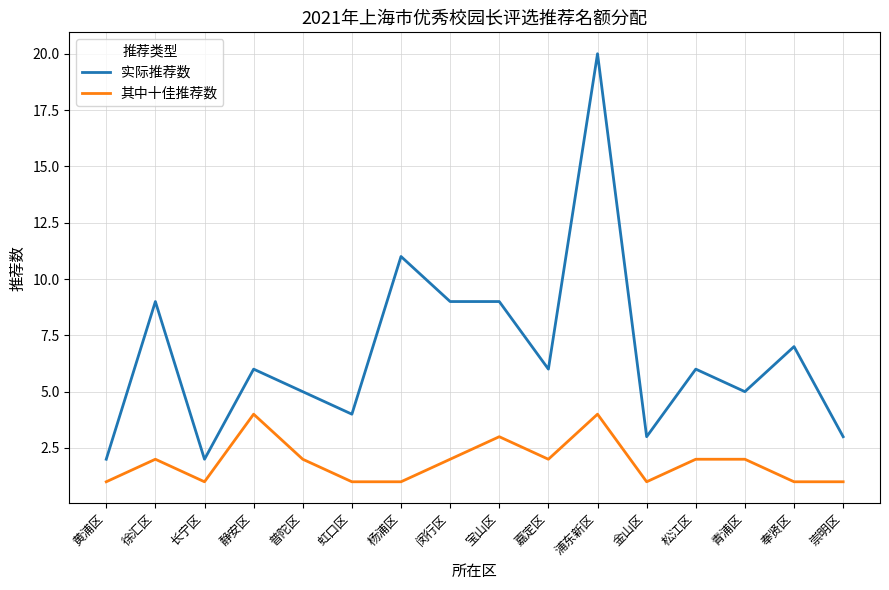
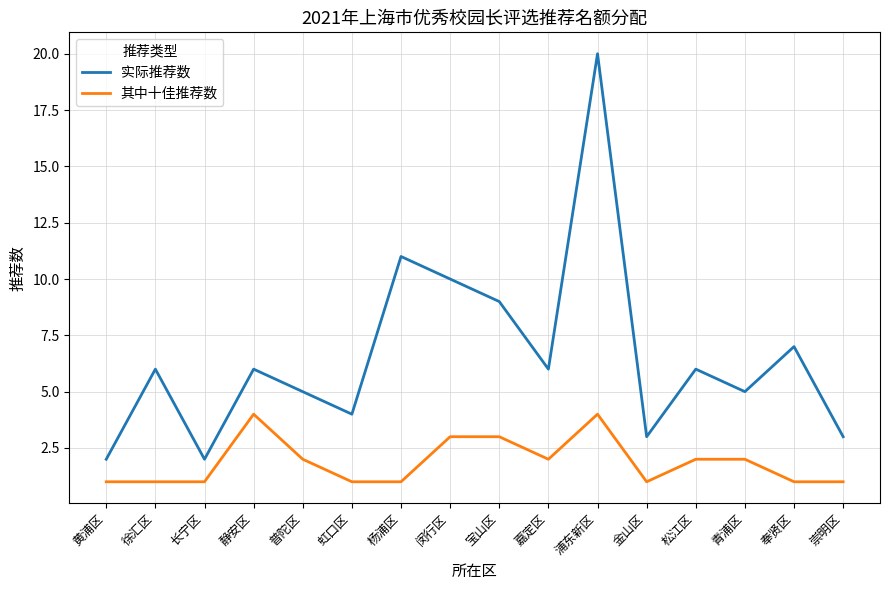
  {
    "实际推荐数": {
      "黄浦区": 2,
-     "徐汇区": 9,
+     "徐汇区": 6,
      "长宁区": 2,
      "静安区": 6,
      "普陀区": 5,
      "虹口区": 4,
      "杨浦区": 11,
-     "闵行区": 9,
+     "闵行区": 10,
      "宝山区": 9,
      "嘉定区": 6,
      "浦东新区": 20,
      "金山区": 3,
      "松江区": 6,
      "青浦区": 5,
      "奉贤区": 7,
      "崇明区": 3
    },
    "其中十佳推荐数": {
      "黄浦区": 1,
-     "徐汇区": 2,
+     "徐汇区": 1,
      "长宁区": 1,
      "静安区": 4,
      "普陀区": 2,
      "虹口区": 1,
      "杨浦区": 1,
-     "闵行区": 2,
+     "闵行区": 3,
      "宝山区": 3,
      "嘉定区": 2,
      "浦东新区": 4,
      "金山区": 1,
      "松江区": 2,
      "青浦区": 2,
      "奉贤区": 1,
      "崇明区": 1
    }
  }
